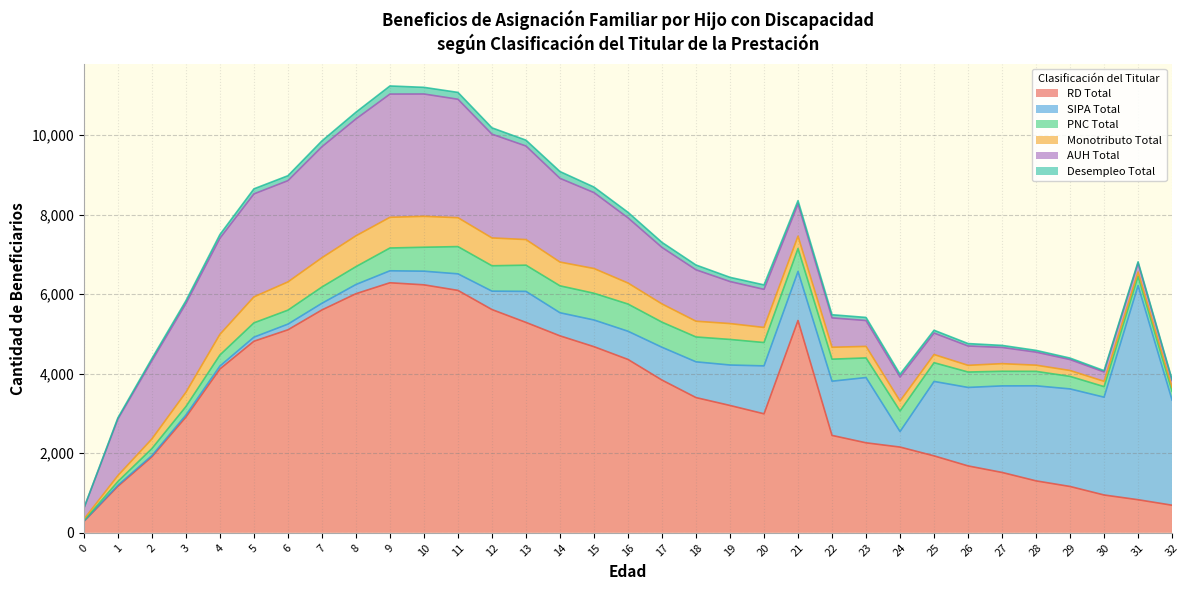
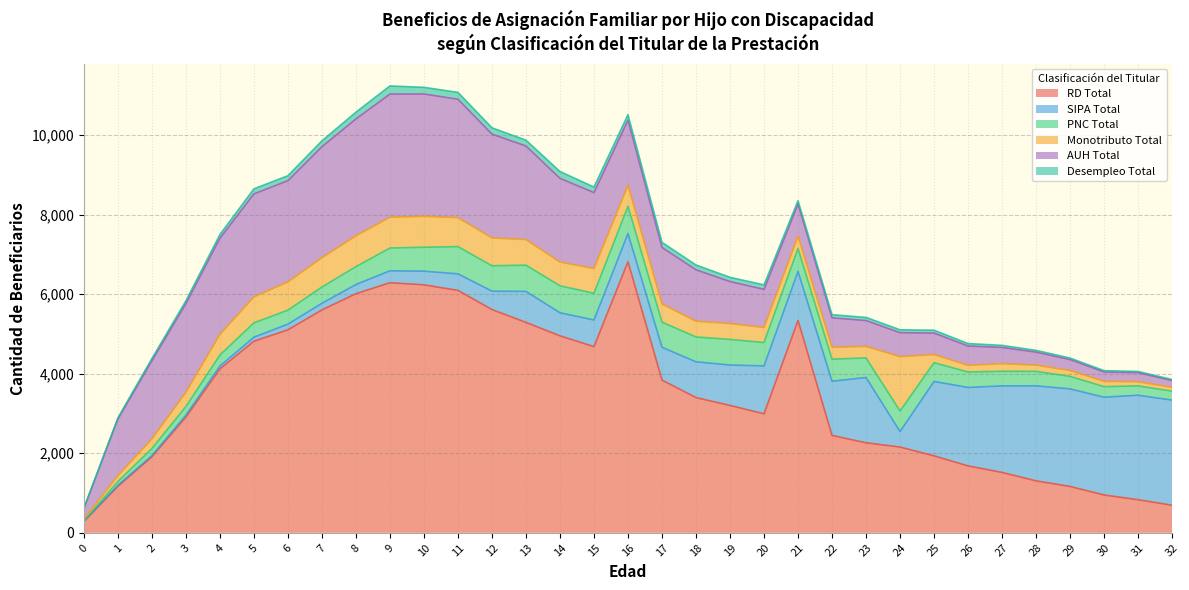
  {
    "RD Total": {
      "4": "4,100",
      "5": "4,800",
      "6": "5,100",
      "7": "5,600",
      "8": "6,000",
      "9": "6,300",
      "10": "6,200",
      "11": "6,100",
      "12": "5,600",
      "13": "5,300",
      "14": "5,000",
      "15": "4,700",
-     "16": "4,400",
+     "16": "6,800",
      "17": "3,800",
      "18": "3,400",
      "19": "3,200",
      "20": "3,000",
      "21": "5,300",
      "22": "2,400",
      "23": "2,300",
      "24": "2,200",
      "25": "1,900",
      "26": "1,700",
      "27": "1,500",
      "28": "1,300",
      "29": "1,200",
      "30": "1,000",
      "31": "800",
      "32": "700"
    },
    "SIPA Total": {
      "4": "100",
      "5": "100",
      "6": "100",
      "7": "200",
      "8": "200",
      "9": "300",
      "10": "300",
      "11": "400",
      "12": "500",
      "13": "800",
      "14": "600",
      "15": "700",
      "16": "700",
      "17": "800",
      "18": "900",
      "19": "1,000",
      "20": "1,200",
      "21": "1,200",
      "22": "1,400",
      "23": "1,600",
      "24": "400",
      "25": "1,900",
      "26": "2,000",
      "27": "2,200",
      "28": "2,400",
      "29": "2,500",
      "30": "2,500",
-     "31": "5,400",
+     "31": "2,600",
      "32": "2,600"
    },
    "Monotributo Total": {
      "1": "100",
      "2": "200",
      "3": "400",
      "4": "500",
      "5": "700",
      "6": "700",
      "7": "700",
      "8": "800",
      "9": "800",
      "10": "800",
      "11": "700",
      "12": "700",
      "13": "600",
      "14": "600",
      "15": "600",
      "16": "500",
      "17": "500",
      "18": "400",
      "19": "400",
      "20": "400",
      "21": "300",
      "22": "300",
      "23": "300",
-     "24": "300",
+     "24": "1,400",
      "25": "200",
      "26": "200",
      "27": "200",
      "28": "200",
      "29": "100",
      "30": "100",
      "31": "100",
      "32": "100"
    },
    "AUH Total": {
      "3": "2,200",
      "4": "2,400",
      "5": "2,600",
      "6": "2,500",
      "7": "2,800",
      "8": "2,900",
      "9": "3,100",
      "10": "3,100",
      "11": "3,000",
      "12": "2,600",
      "13": "2,400",
      "14": "2,100",
      "15": "1,900",
      "16": "1,600",
      "17": "1,400",
      "18": "1,300",
      "19": "1,100",
      "20": "1,000",
      "21": "800",
      "22": "700",
      "23": "700",
      "24": "600",
      "25": "500"
    }
  }
